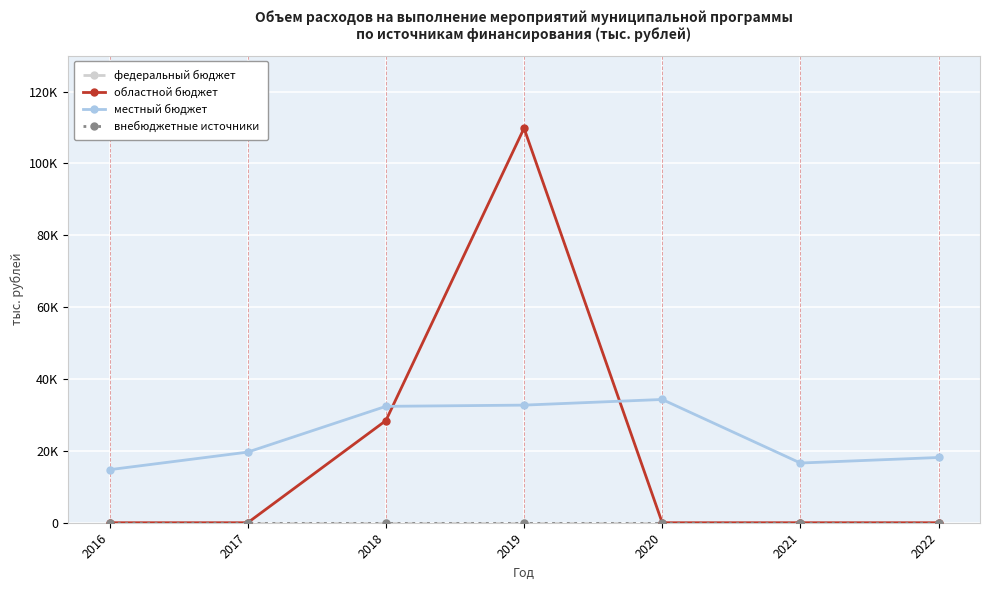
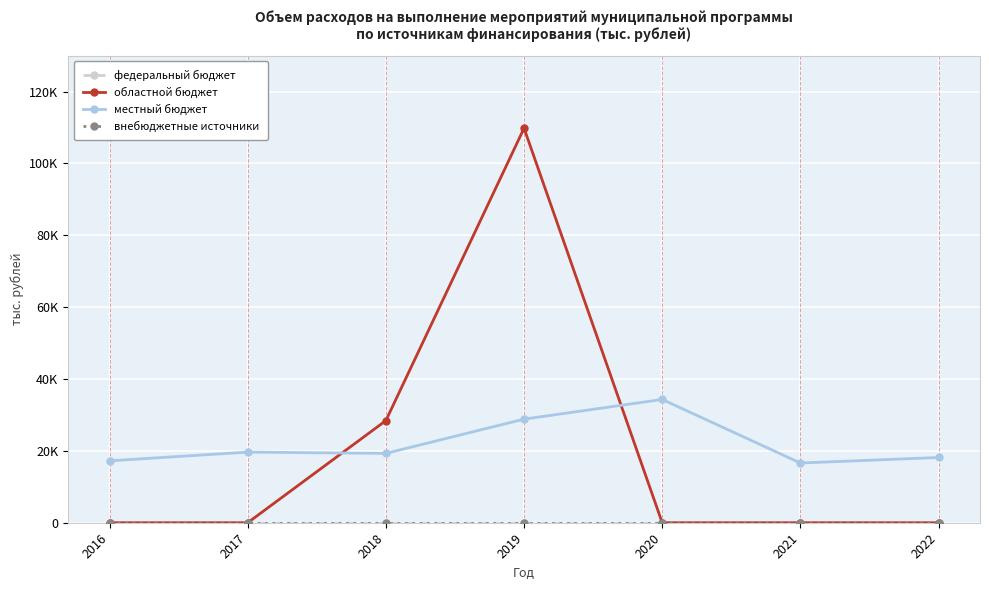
  {
    "внебюджетные источники": {
      "2018": 0,
      "2019": 0
    },
    "областной бюджет": {
      "2018": 28000,
      "2019": 110000
    },
    "местный бюджет": {
-     "2016": 15000,
+     "2016": 17000,
      "2017": 20000,
-     "2018": 32000,
-     "2019": 33000,
+     "2018": 19000,
+     "2019": 29000,
      "2020": 34000,
      "2021": 17000,
      "2022": 18000
    }
  }
